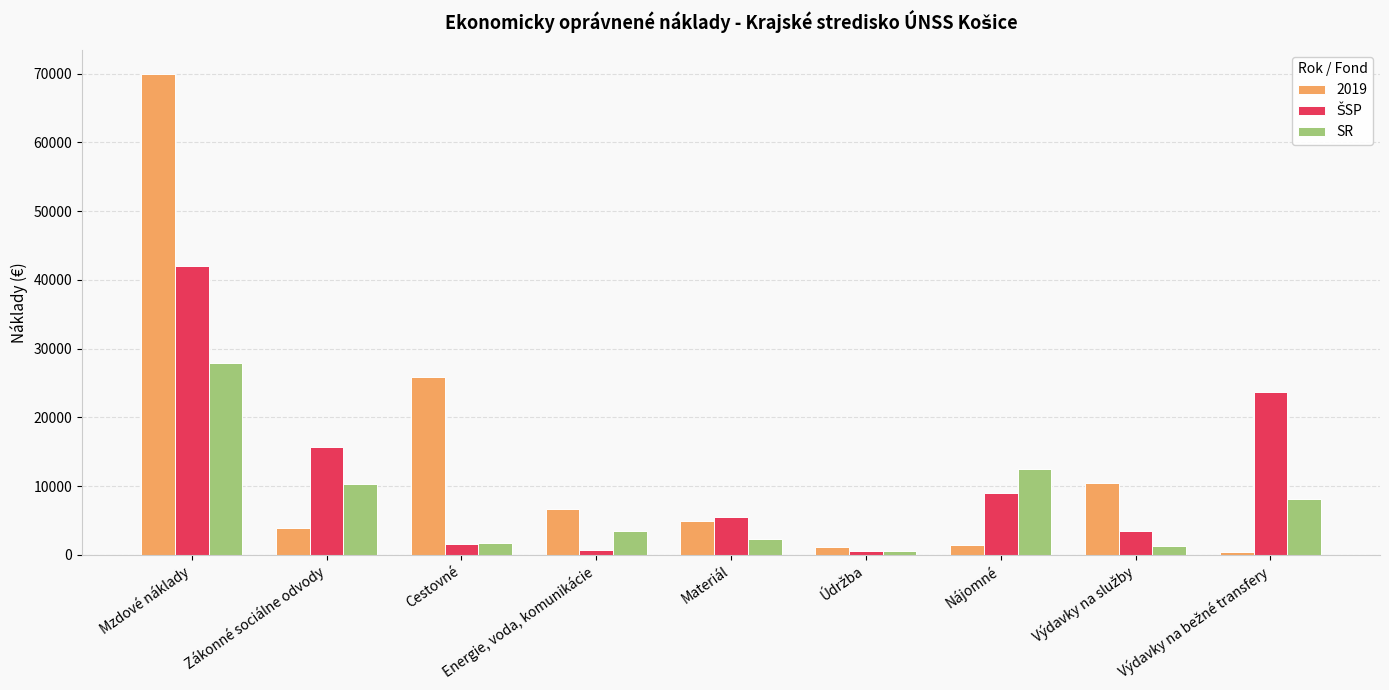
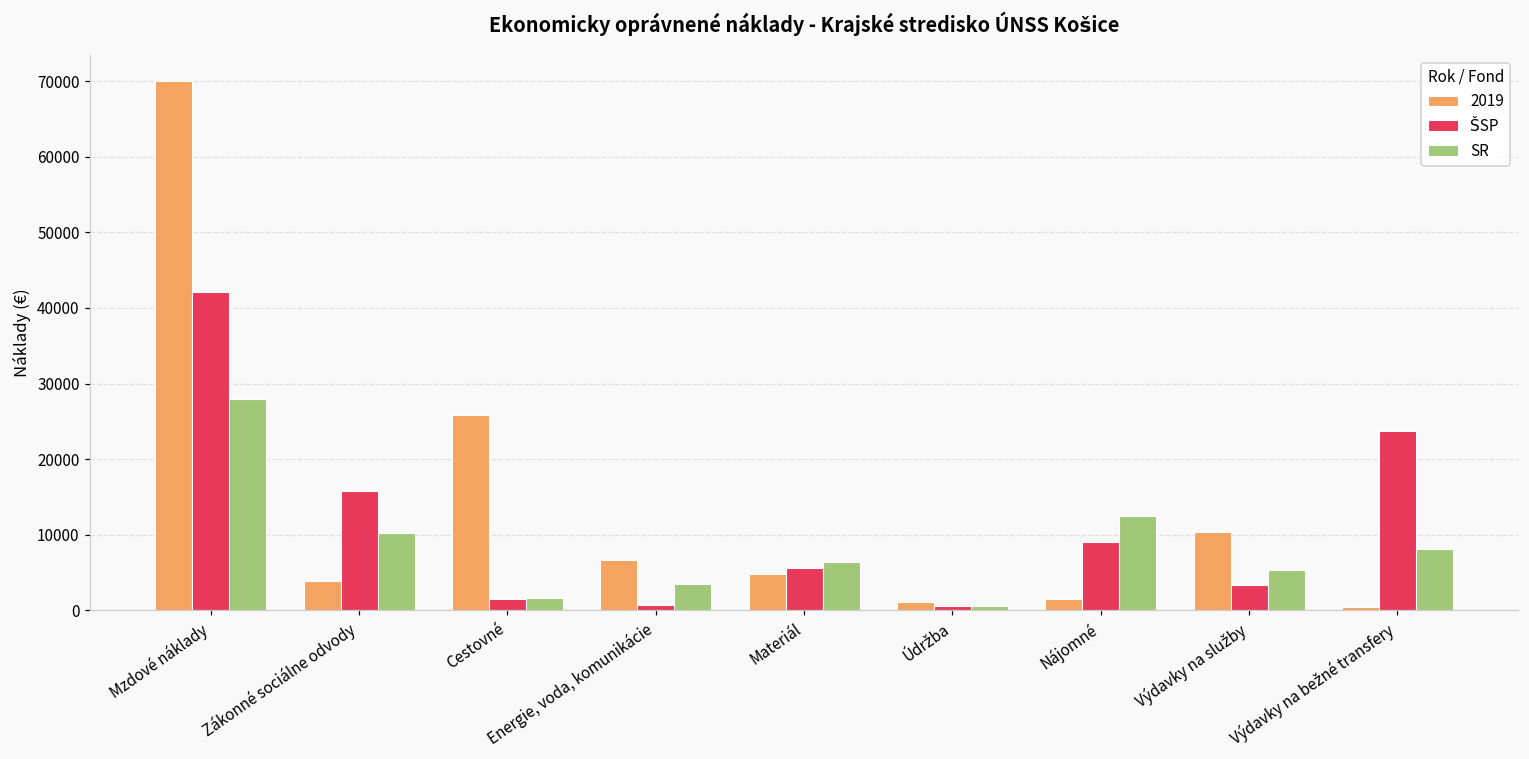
  {
    "2019": {
      "Mzdové náklady": 70000,
      "Zákonné sociálne odvody": 4000,
      "Cestovné": 26000,
      "Energie, voda, komunikácie": 7000,
      "Materiál": 5000,
      "Údržba": 1000,
      "Nájomné": 1000,
      "Výdavky na služby": 10000,
      "Výdavky na bežné transfery": 0
    },
    "ŠSP": {
      "Mzdové náklady": 42000,
      "Zákonné sociálne odvody": 16000,
      "Cestovné": 2000,
      "Energie, voda, komunikácie": 1000,
      "Materiál": 6000,
      "Údržba": 1000,
      "Nájomné": 9000,
      "Výdavky na služby": 3000,
      "Výdavky na bežné transfery": 24000
    },
    "SR": {
      "Mzdové náklady": 28000,
      "Zákonné sociálne odvody": 10000,
      "Cestovné": 2000,
      "Energie, voda, komunikácie": 3000,
-     "Materiál": 2000,
+     "Materiál": 6000,
      "Údržba": 1000,
      "Nájomné": 12000,
-     "Výdavky na služby": 1000,
+     "Výdavky na služby": 5000,
      "Výdavky na bežné transfery": 8000
    }
  }
